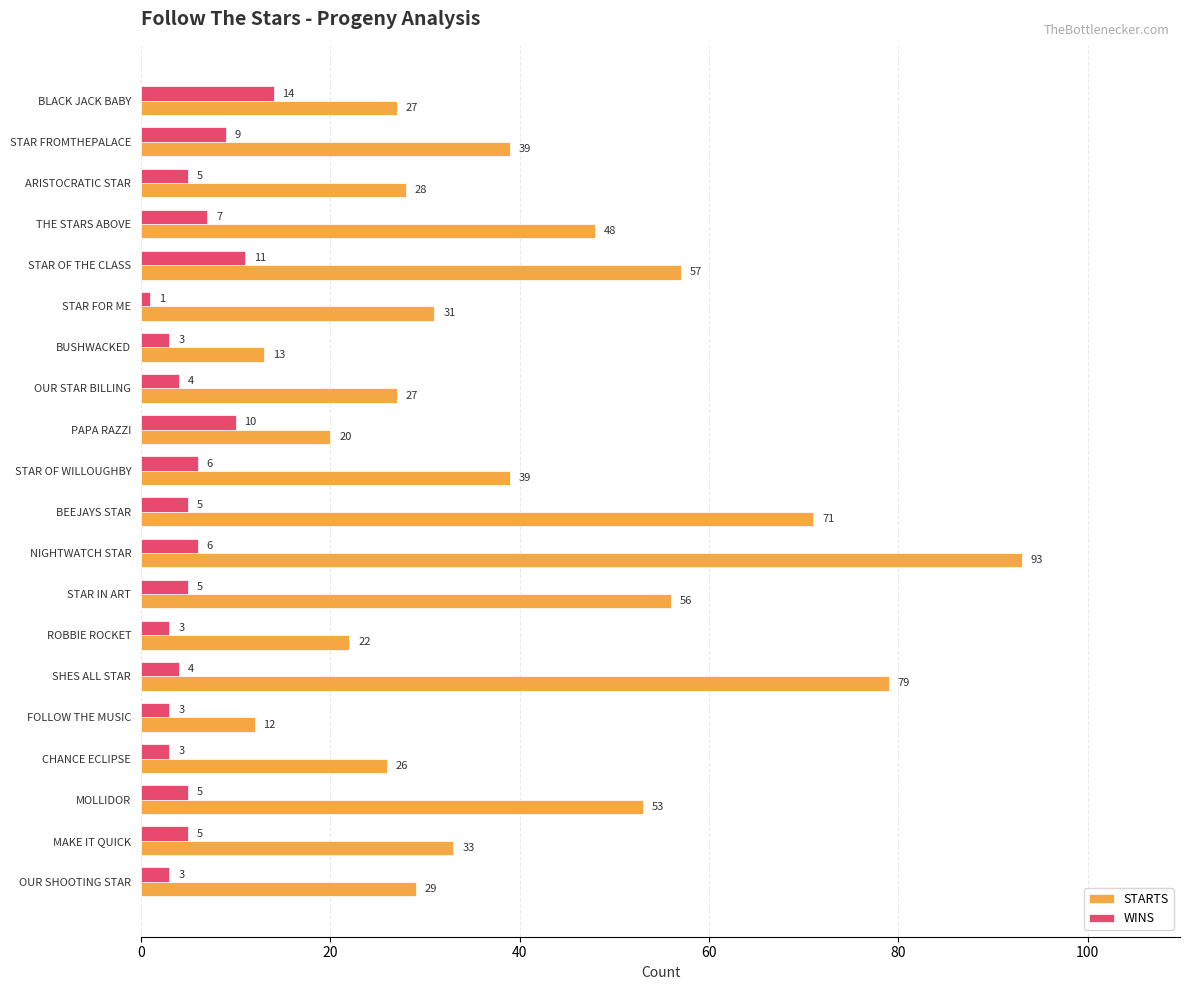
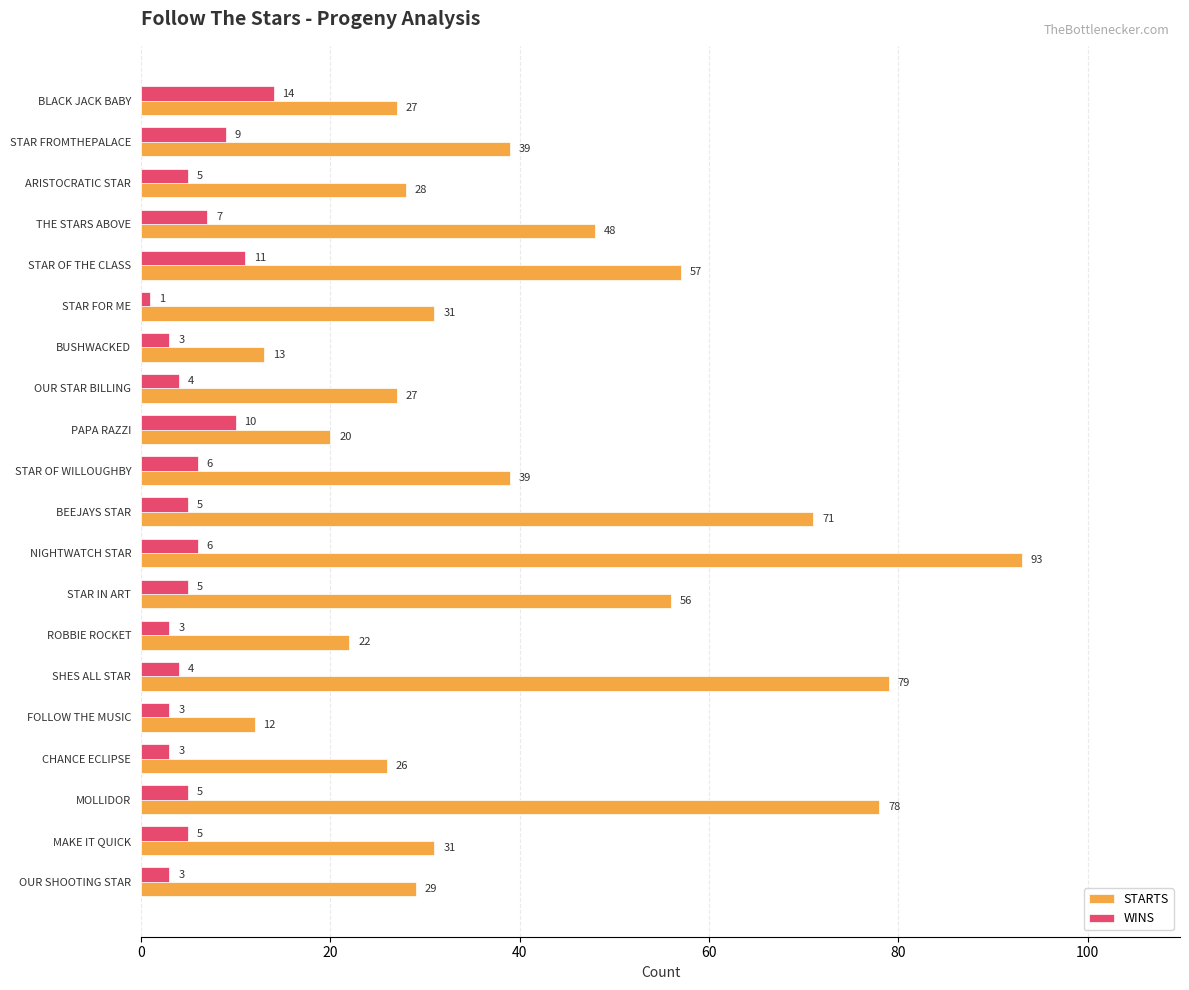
  {
    "STARTS": {
      "BLACK JACK BABY": 27,
      "STAR FROMTHEPALACE": 39,
      "ARISTOCRATIC STAR": 28,
      "THE STARS ABOVE": 48,
      "STAR OF THE CLASS": 57,
      "STAR FOR ME": 31,
      "BUSHWACKED": 13,
      "OUR STAR BILLING": 27,
      "PAPA RAZZI": 20,
      "STAR OF WILLOUGHBY": 39,
      "BEEJAYS STAR": 71,
      "NIGHTWATCH STAR": 93,
      "STAR IN ART": 56,
      "ROBBIE ROCKET": 22,
      "SHES ALL STAR": 79,
      "FOLLOW THE MUSIC": 12,
      "CHANCE ECLIPSE": 26,
-     "MOLLIDOR": 53,
-     "MAKE IT QUICK": 33,
+     "MOLLIDOR": 78,
+     "MAKE IT QUICK": 31,
      "OUR SHOOTING STAR": 29
    },
    "WINS": {
      "BLACK JACK BABY": 14,
      "STAR FROMTHEPALACE": 9,
      "ARISTOCRATIC STAR": 5,
      "THE STARS ABOVE": 7,
      "STAR OF THE CLASS": 11,
      "STAR FOR ME": 1,
      "BUSHWACKED": 3,
      "OUR STAR BILLING": 4,
      "PAPA RAZZI": 10,
      "STAR OF WILLOUGHBY": 6,
      "BEEJAYS STAR": 5,
      "NIGHTWATCH STAR": 6,
      "STAR IN ART": 5,
      "ROBBIE ROCKET": 3,
      "SHES ALL STAR": 4,
      "FOLLOW THE MUSIC": 3,
      "CHANCE ECLIPSE": 3,
      "MOLLIDOR": 5,
      "MAKE IT QUICK": 5,
      "OUR SHOOTING STAR": 3
    }
  }
